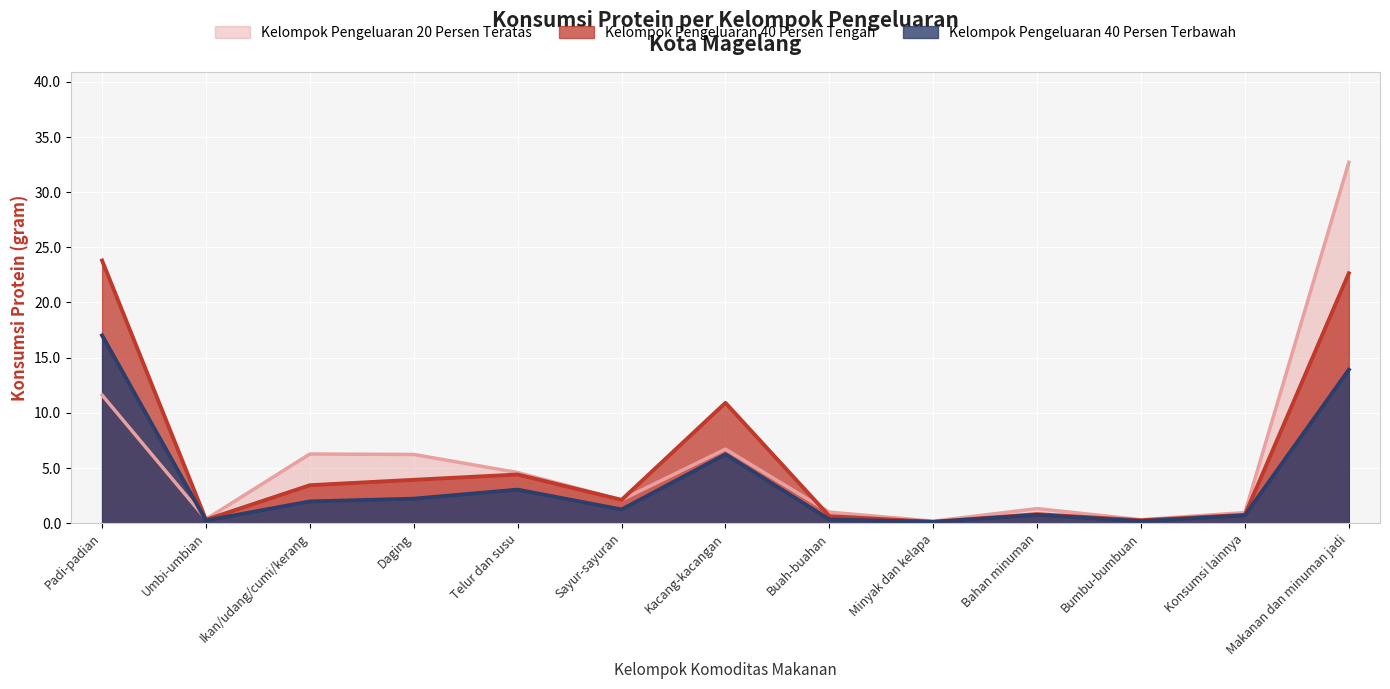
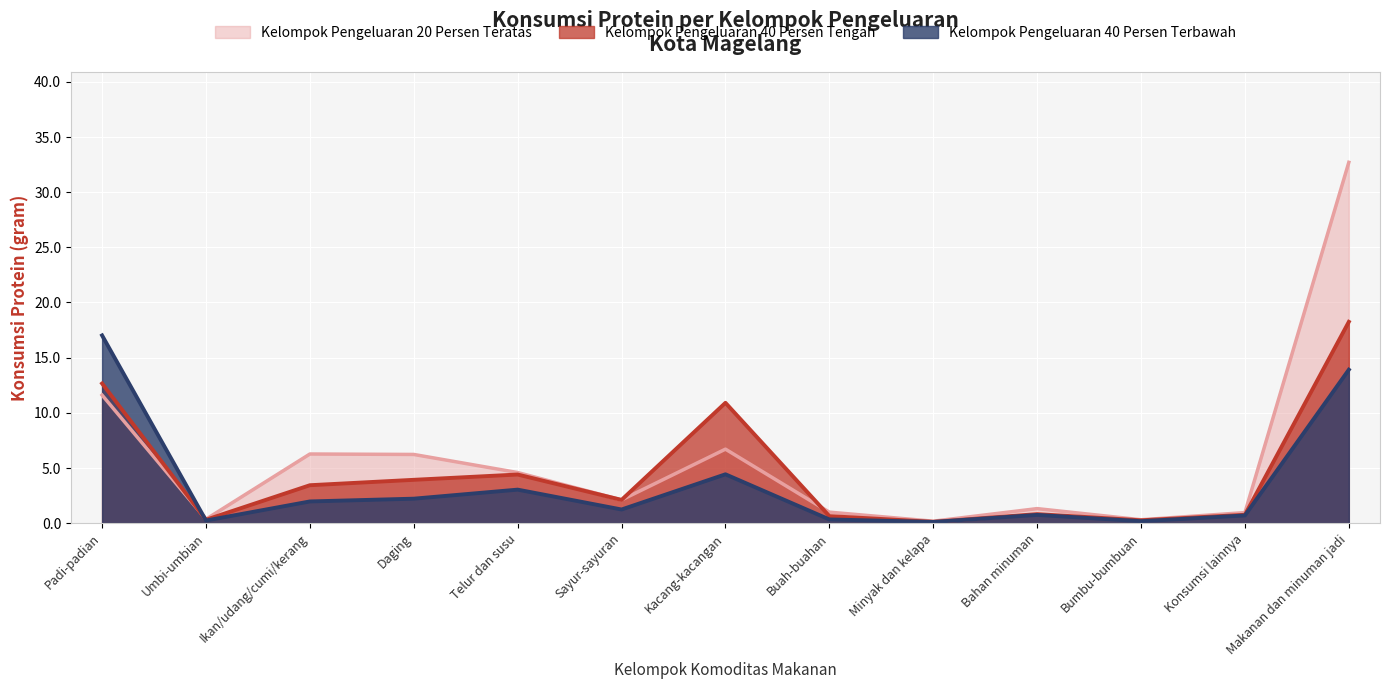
  {
    "Kelompok Pengeluaran 20 Persen Teratas": {
      "Padi-padian": 11.6,
      "Ikan/udang/cumi/kerang": 6.3,
      "Daging": 6.2,
      "Kacang-kacangan": 6.7,
      "Buah-buahan": 1.0,
      "Bahan minuman": 1.3,
      "Makanan dan minuman jadi": 32.7
    },
    "Kelompok Pengeluaran 40 Persen Tengah": {
-     "Padi-padian": 23.8,
+     "Padi-padian": 12.7,
      "Ikan/udang/cumi/kerang": 3.4,
      "Daging": 3.9,
      "Kacang-kacangan": 10.9,
      "Buah-buahan": 0.6,
-     "Makanan dan minuman jadi": 22.6
+     "Makanan dan minuman jadi": 18.2
    },
    "Kelompok Pengeluaran 40 Persen Terbawah": {
      "Padi-padian": 17.0,
      "Ikan/udang/cumi/kerang": 2.0,
      "Daging": 2.2,
      "Telur dan susu": 3.0,
      "Sayur-sayuran": 1.2,
-     "Kacang-kacangan": 6.2,
+     "Kacang-kacangan": 4.4,
      "Buah-buahan": 0.3,
      "Makanan dan minuman jadi": 13.9
    }
  }
